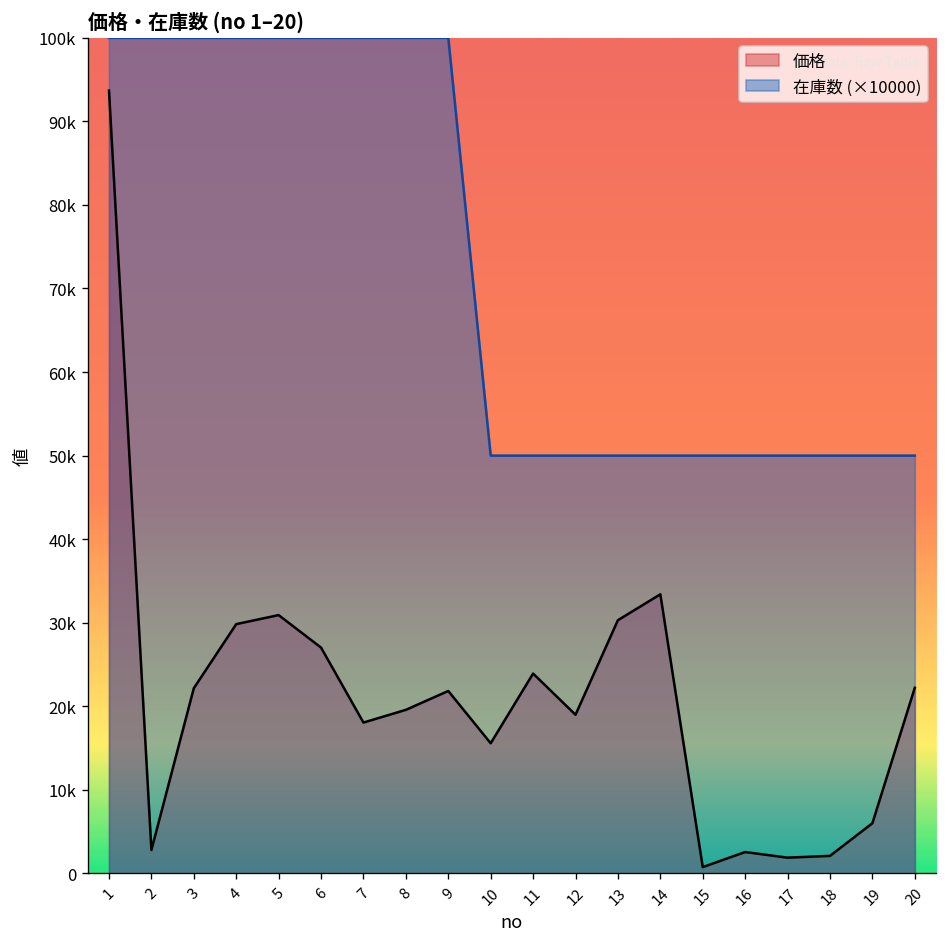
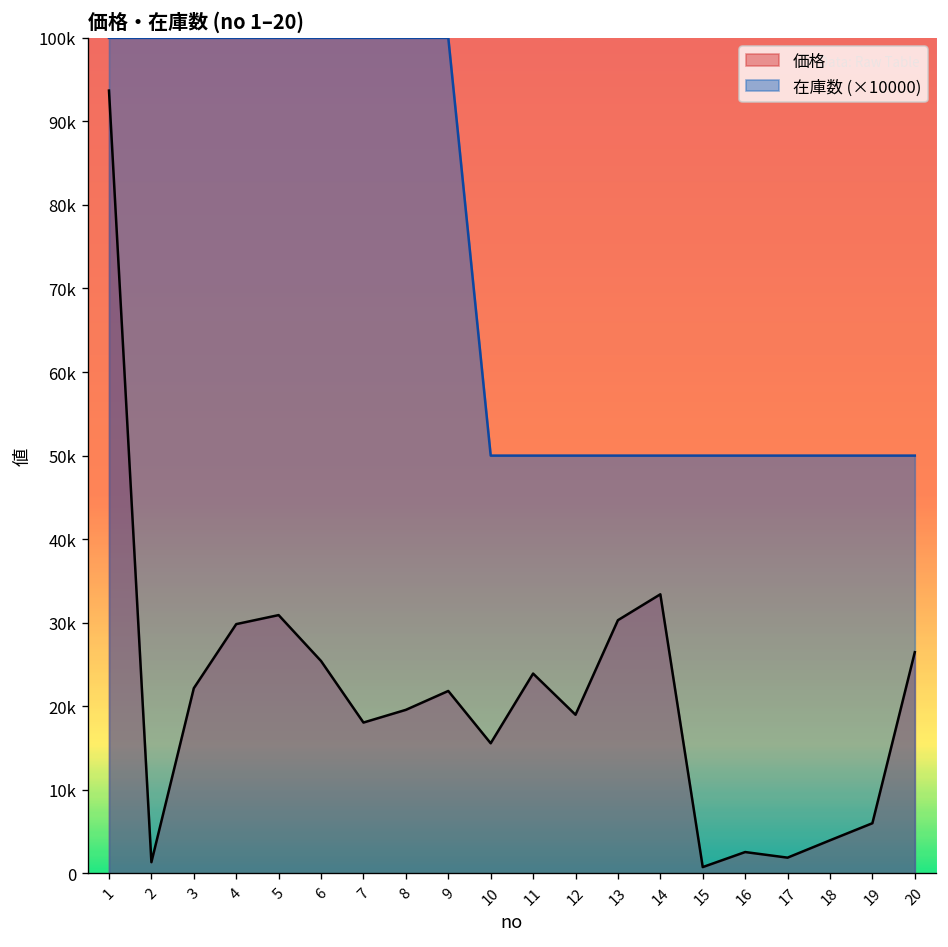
  {
    "価格": {
      "1": 94000,
-     "2": 3000,
+     "2": 1000,
      "3": 22000,
      "4": 30000,
      "5": 31000,
-     "6": 27000,
+     "6": 25000,
      "7": 18000,
      "8": 20000,
      "9": 22000,
      "10": 16000,
      "11": 24000,
      "12": 19000,
      "13": 30000,
      "14": 33000,
      "15": 1000,
      "16": 3000,
      "17": 2000,
-     "18": 2000,
+     "18": 4000,
      "19": 6000,
-     "20": 22000
+     "20": 26000
    },
    "在庫数 (×10000)": {
      "1": 100000,
      "2": 100000,
      "3": 100000,
      "4": 100000,
      "5": 100000,
      "6": 100000,
      "7": 100000,
      "8": 100000,
      "9": 100000,
      "10": 50000,
      "11": 50000,
      "12": 50000,
      "13": 50000,
      "14": 50000,
      "15": 50000,
      "16": 50000,
      "17": 50000,
      "18": 50000,
      "19": 50000,
      "20": 50000
    }
  }
